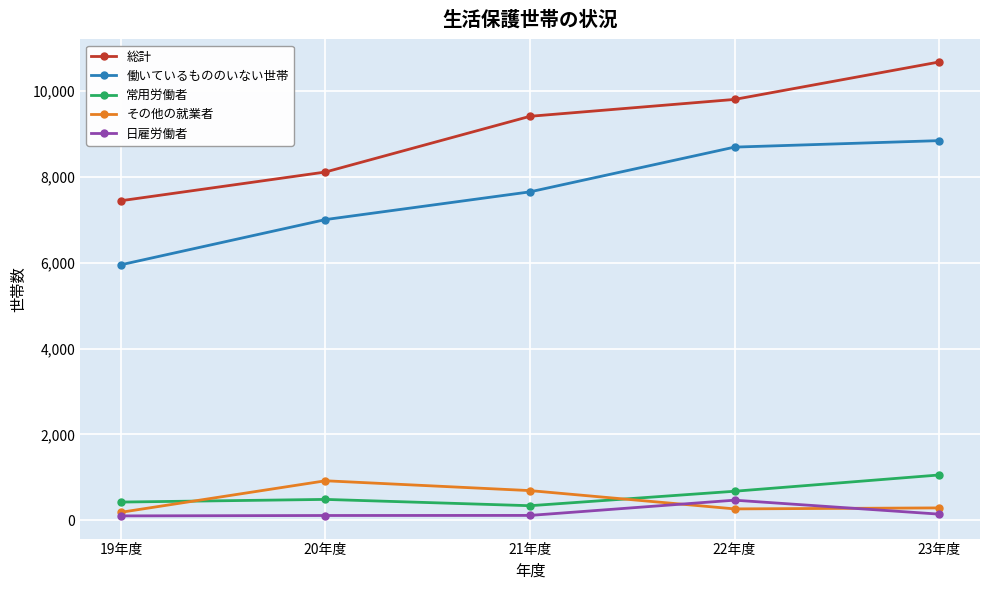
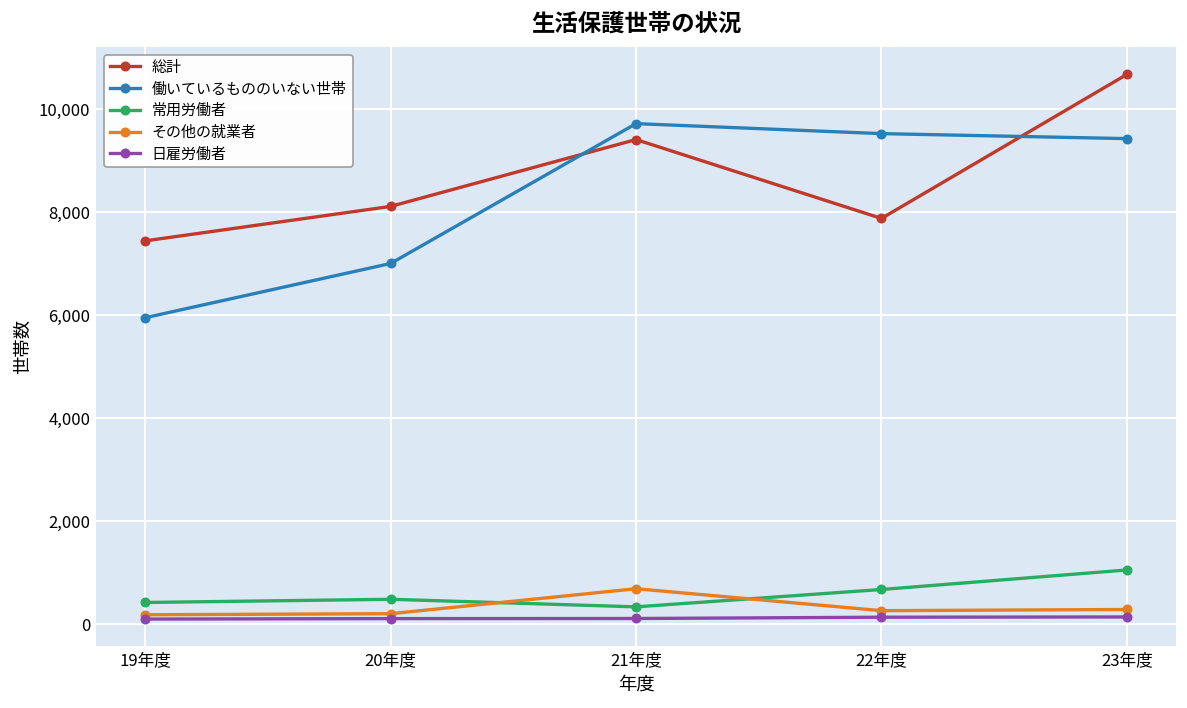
  {
    "総計": {
      "19年度": "7,400",
      "20年度": "8,100",
      "21年度": "9,400",
-     "22年度": "9,800",
+     "22年度": "7,900",
      "23年度": "10,700"
    },
    "働いているもののいない世帯": {
      "19年度": "6,000",
      "20年度": "7,000",
-     "21年度": "7,700",
-     "22年度": "8,700",
-     "23年度": "8,800"
+     "21年度": "9,700",
+     "22年度": "9,500",
+     "23年度": "9,400"
    },
    "常用労働者": {
      "19年度": "400",
      "20年度": "500",
      "21年度": "300",
      "22年度": "700",
      "23年度": "1,100"
    },
    "その他の就業者": {
      "19年度": "200",
-     "20年度": "900",
+     "20年度": "200",
      "21年度": "700",
      "22年度": "300",
      "23年度": "300"
    },
    "日雇労働者": {
      "19年度": "100",
      "20年度": "100",
      "21年度": "100",
-     "22年度": "500",
+     "22年度": "100",
      "23年度": "100"
    }
  }
